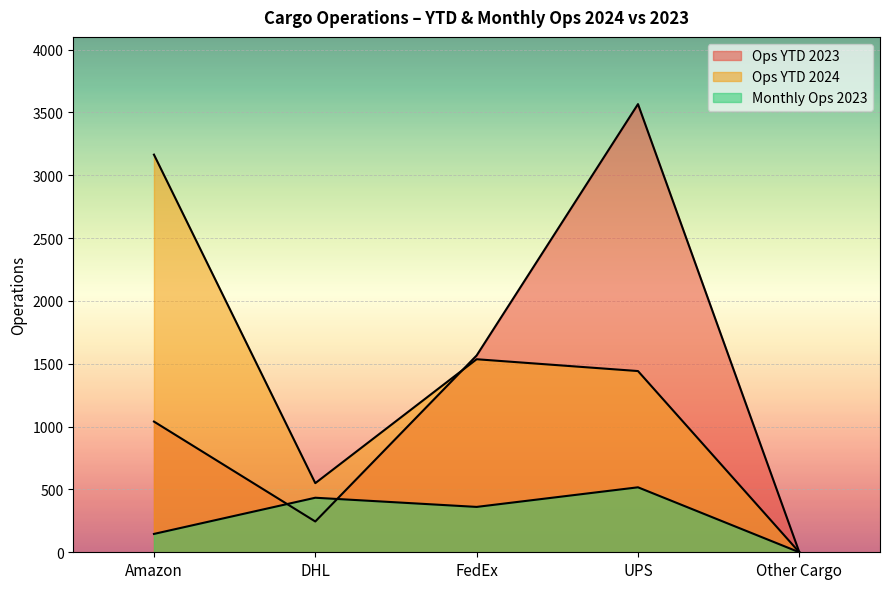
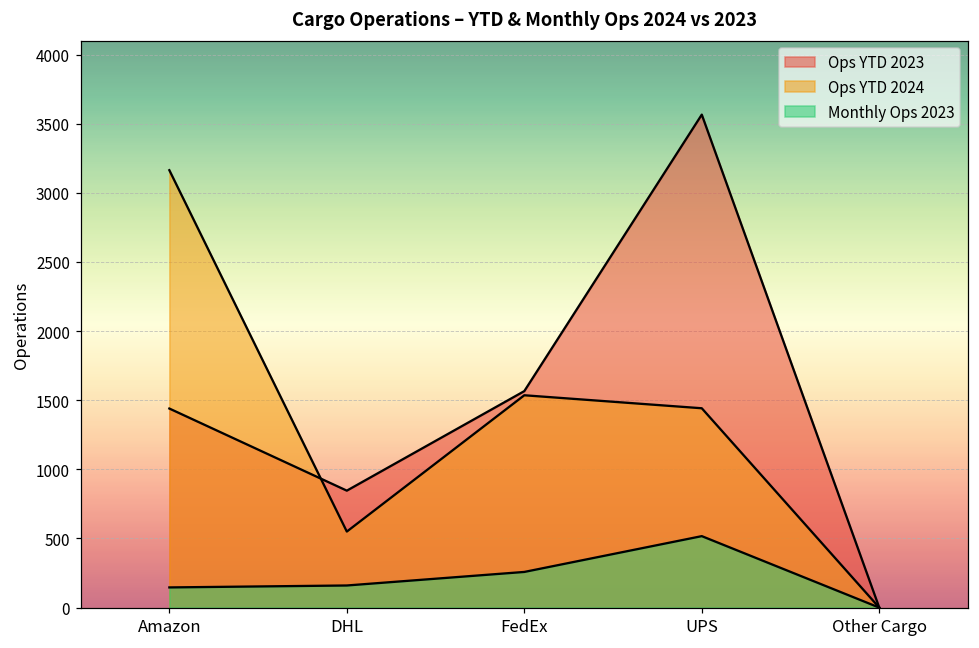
  {
    "Ops YTD 2023": {
-     "Amazon": 1040,
-     "DHL": 250,
+     "Amazon": 1440,
+     "DHL": 850,
      "FedEx": 1570,
      "UPS": 3570
    },
    "Ops YTD 2024": {
      "Amazon": 3160,
      "DHL": 550,
      "FedEx": 1540,
      "UPS": 1440
    },
    "Monthly Ops 2023": {
      "Amazon": 150,
-     "DHL": 430,
-     "FedEx": 360,
+     "DHL": 160,
+     "FedEx": 260,
      "UPS": 520
    }
  }
